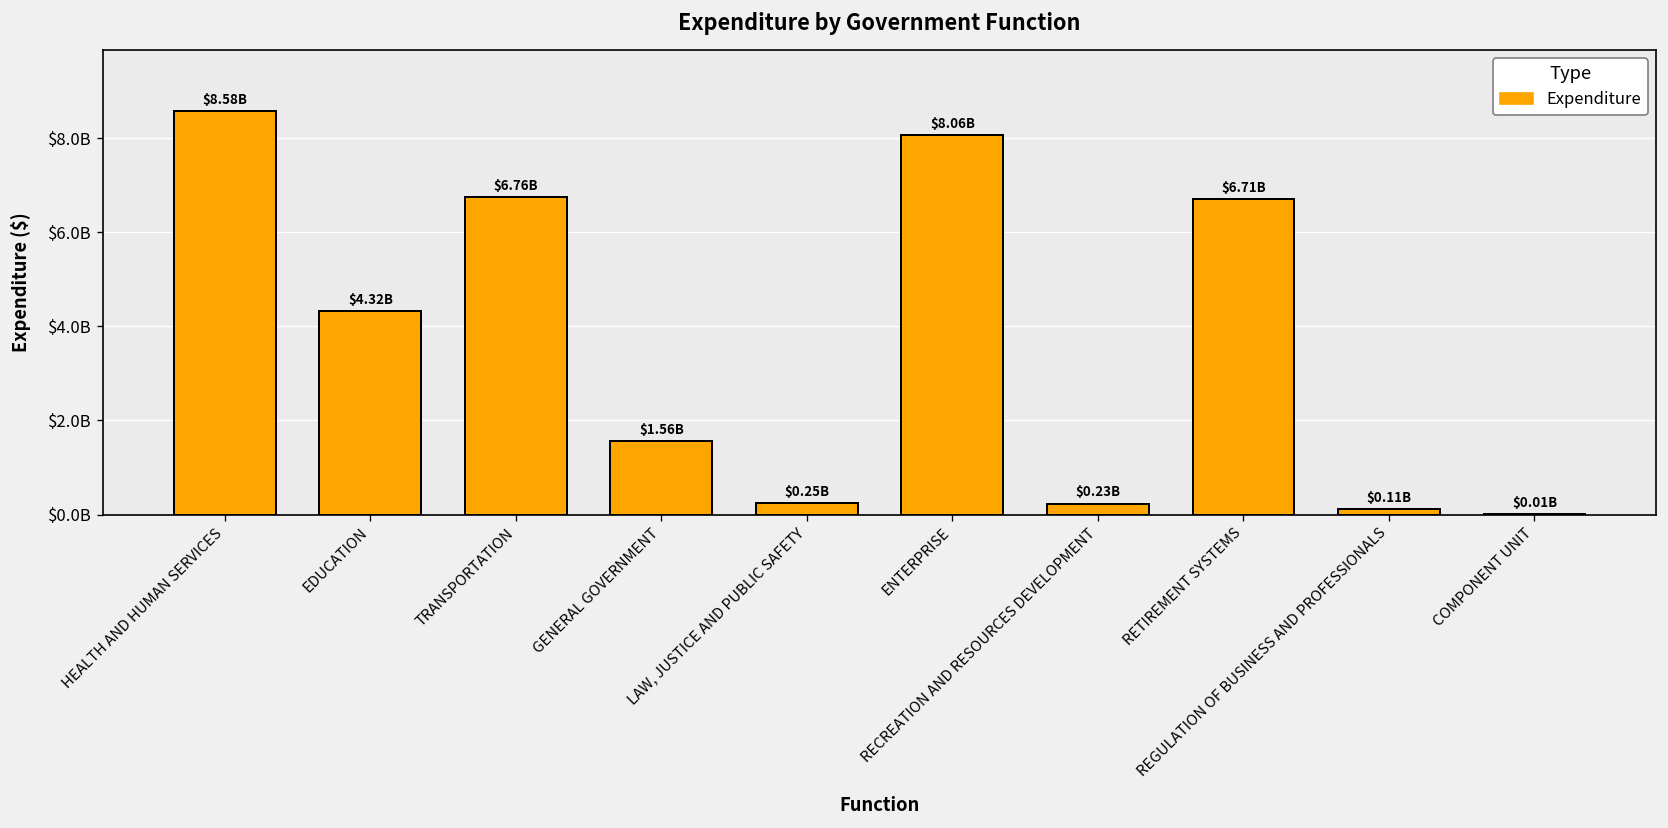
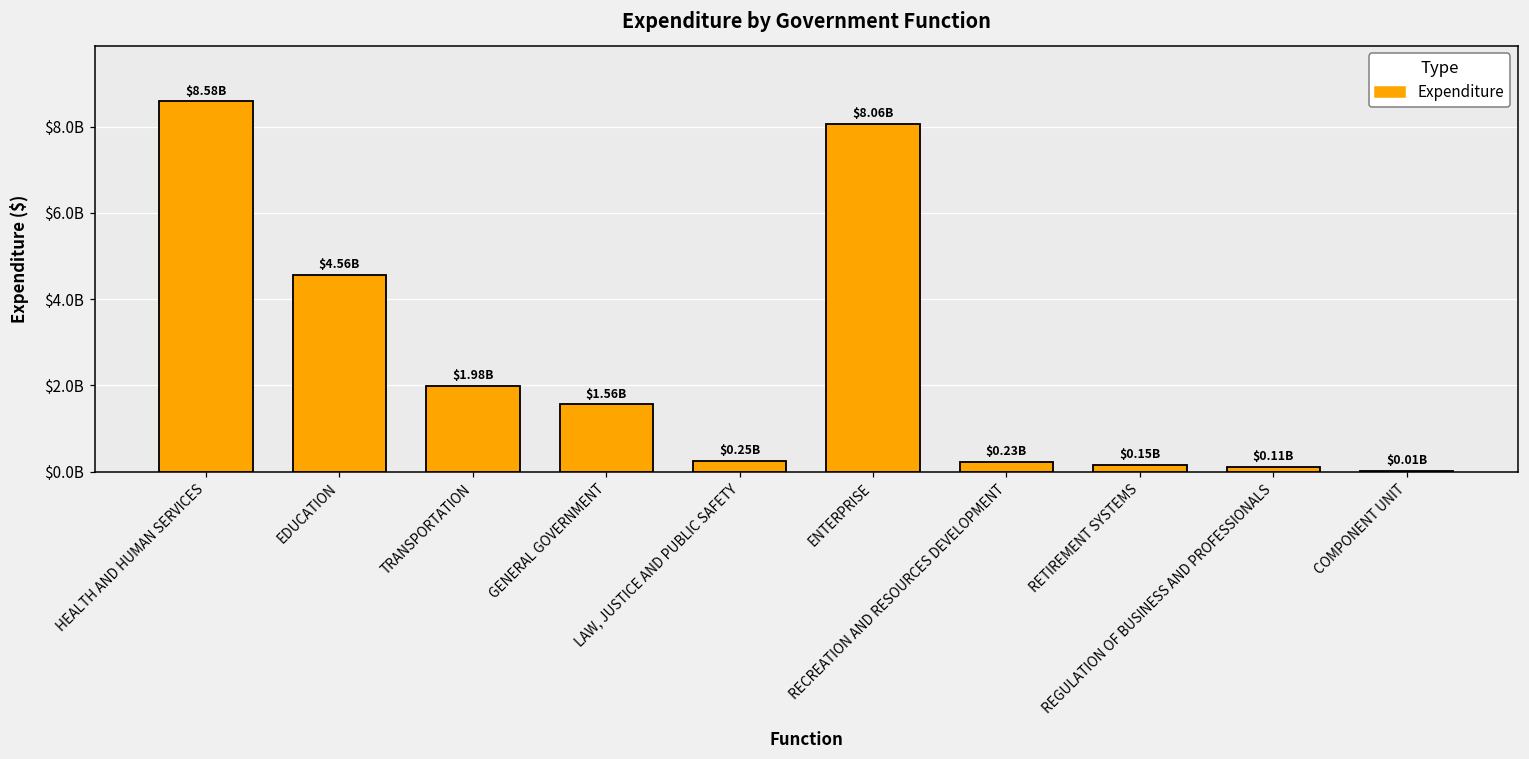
  {
    "HEALTH AND HUMAN SERVICES": "$8.58B",
-   "EDUCATION": "$4.32B",
-   "TRANSPORTATION": "$6.76B",
+   "EDUCATION": "$4.56B",
+   "TRANSPORTATION": "$1.98B",
    "GENERAL GOVERNMENT": "$1.56B",
    "LAW, JUSTICE AND PUBLIC SAFETY": "$0.25B",
    "ENTERPRISE": "$8.06B",
    "RECREATION AND RESOURCES DEVELOPMENT": "$0.23B",
-   "RETIREMENT SYSTEMS": "$6.71B",
+   "RETIREMENT SYSTEMS": "$0.15B",
    "REGULATION OF BUSINESS AND PROFESSIONALS": "$0.11B",
    "COMPONENT UNIT": "$0.01B"
  }
